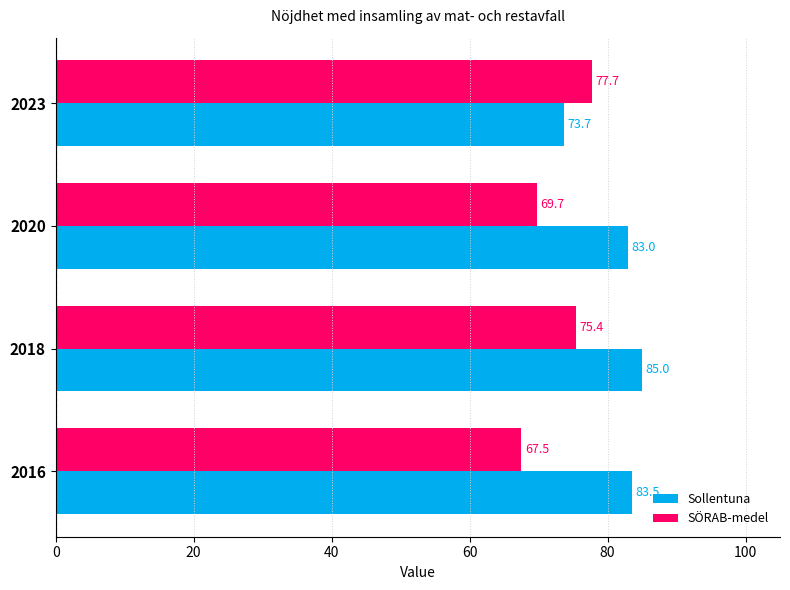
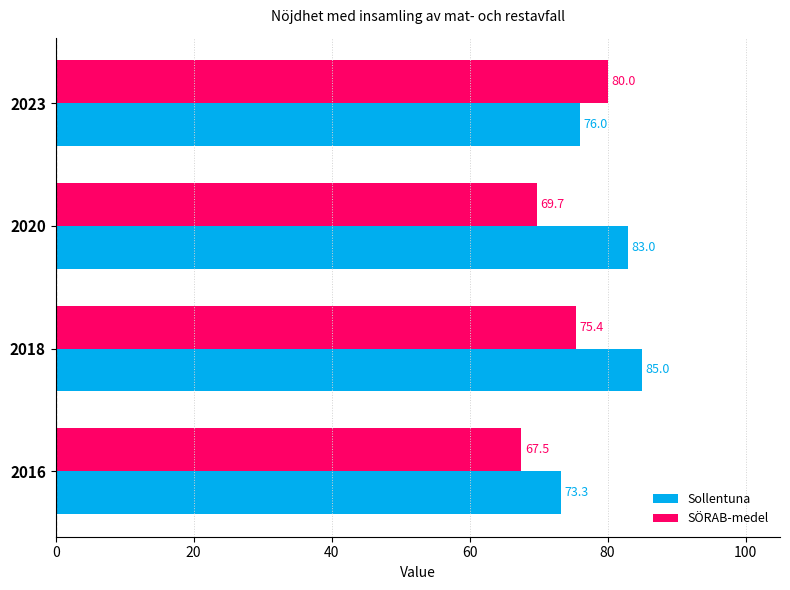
  {
    "Sollentuna": {
-     "2023": 73.7,
+     "2023": 76.0,
      "2020": 83.0,
      "2018": 85.0,
-     "2016": 83.5
+     "2016": 73.3
    },
    "SÖRAB-medel": {
-     "2023": 77.7,
+     "2023": 80.0,
      "2020": 69.7,
      "2018": 75.4,
      "2016": 67.5
    }
  }
